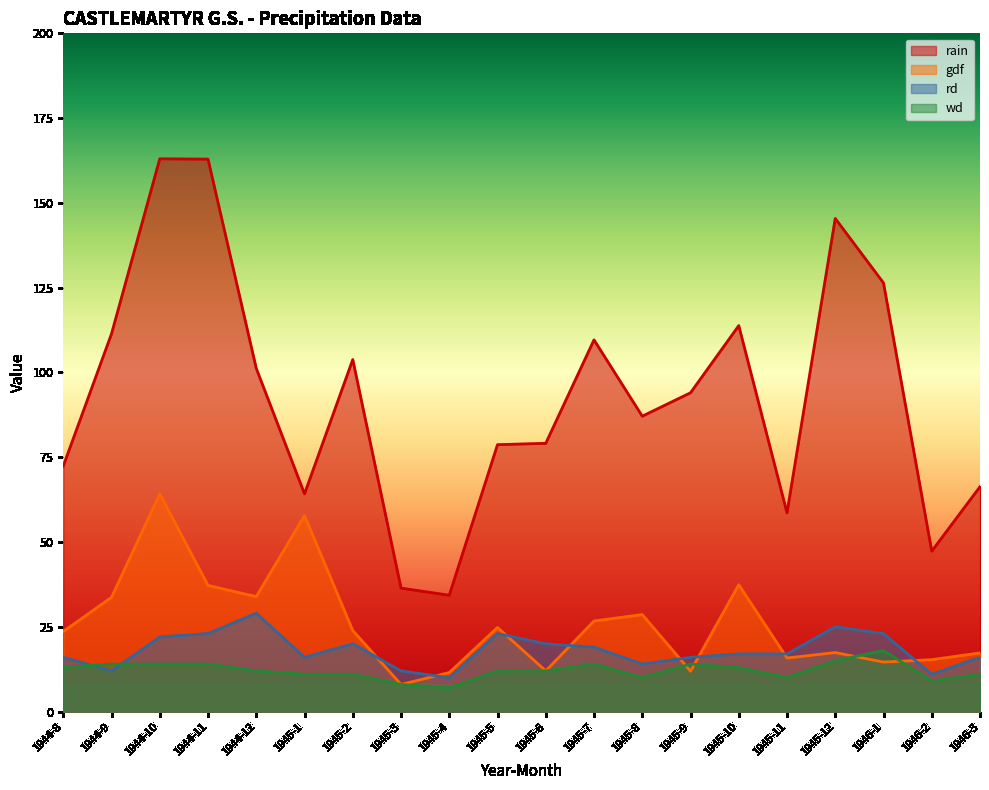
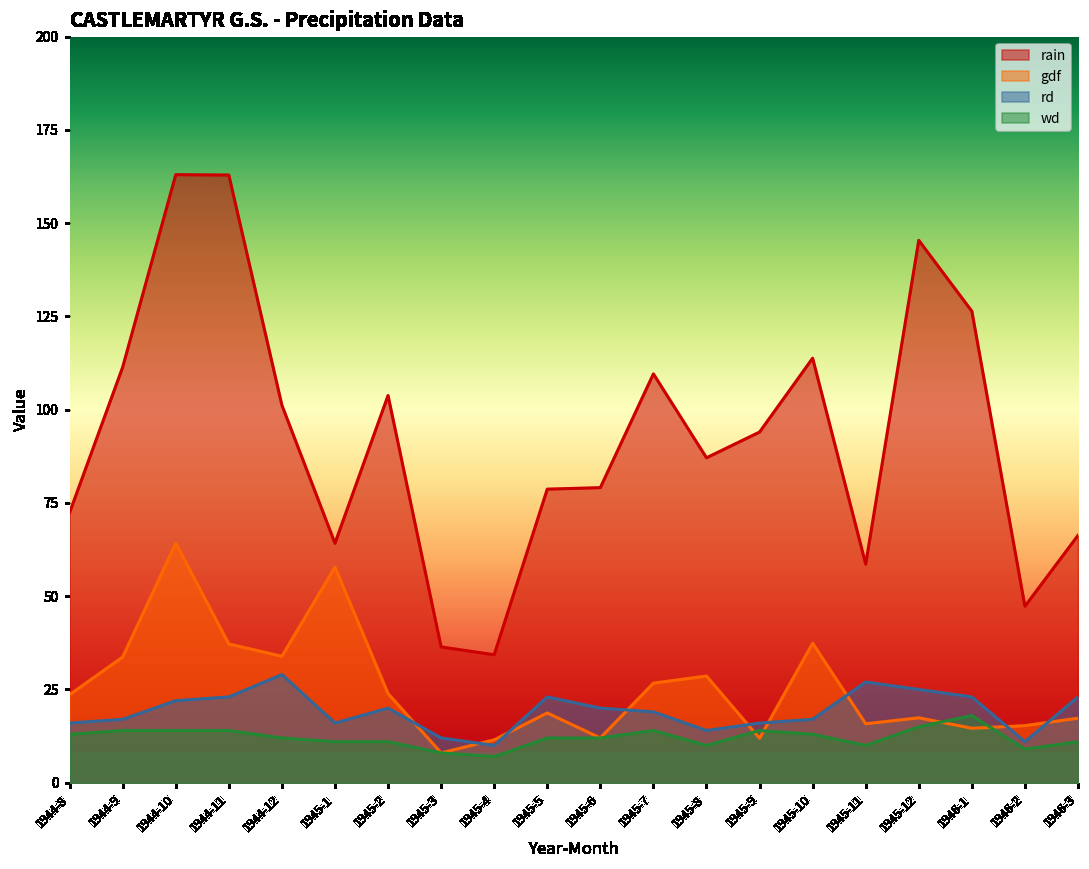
  {
    "rain": {
      "1944-8": 72,
      "1944-9": 111,
      "1944-10": 163,
      "1944-11": 163,
      "1944-12": 101,
      "1945-1": 64,
      "1945-2": 104,
      "1945-3": 36,
      "1945-4": 34,
      "1945-5": 79,
      "1945-6": 79,
      "1945-7": 110,
      "1945-8": 87,
      "1945-9": 94,
      "1945-10": 114,
      "1945-11": 59,
      "1945-12": 145,
      "1946-1": 126,
      "1946-2": 47,
      "1946-3": 66
    },
    "gdf": {
      "1944-8": 24,
      "1944-9": 34,
      "1944-10": 64,
      "1944-11": 37,
      "1944-12": 34,
      "1945-1": 58,
      "1945-2": 24,
      "1945-4": 12,
-     "1945-5": 25,
+     "1945-5": 19,
      "1945-7": 27,
      "1945-8": 29,
      "1945-9": 12,
      "1945-10": 37,
      "1945-11": 16,
      "1945-12": 17,
      "1946-1": 15,
      "1946-2": 15,
      "1946-3": 17
    },
    "rd": {
      "1944-8": 16,
-     "1944-9": 12,
+     "1944-9": 17,
      "1944-10": 22,
      "1944-11": 23,
      "1944-12": 29,
      "1945-1": 16,
      "1945-2": 20,
      "1945-3": 12,
      "1945-4": 10,
      "1945-5": 23,
      "1945-6": 20,
      "1945-7": 19,
      "1945-8": 14,
      "1945-9": 16,
      "1945-10": 17,
-     "1945-11": 17,
+     "1945-11": 27,
      "1945-12": 25,
      "1946-1": 23,
      "1946-2": 11,
-     "1946-3": 16
+     "1946-3": 23
    },
    "wd": {
      "1944-8": 13,
      "1944-9": 14,
      "1944-10": 14,
      "1944-11": 14,
      "1944-12": 12,
      "1945-1": 11,
      "1945-2": 11,
      "1945-5": 12,
      "1945-7": 14,
      "1945-8": 10,
      "1945-9": 14,
      "1945-10": 13,
      "1945-11": 10,
      "1945-12": 15,
      "1946-1": 18,
      "1946-2": 9,
      "1946-3": 11
    }
  }
